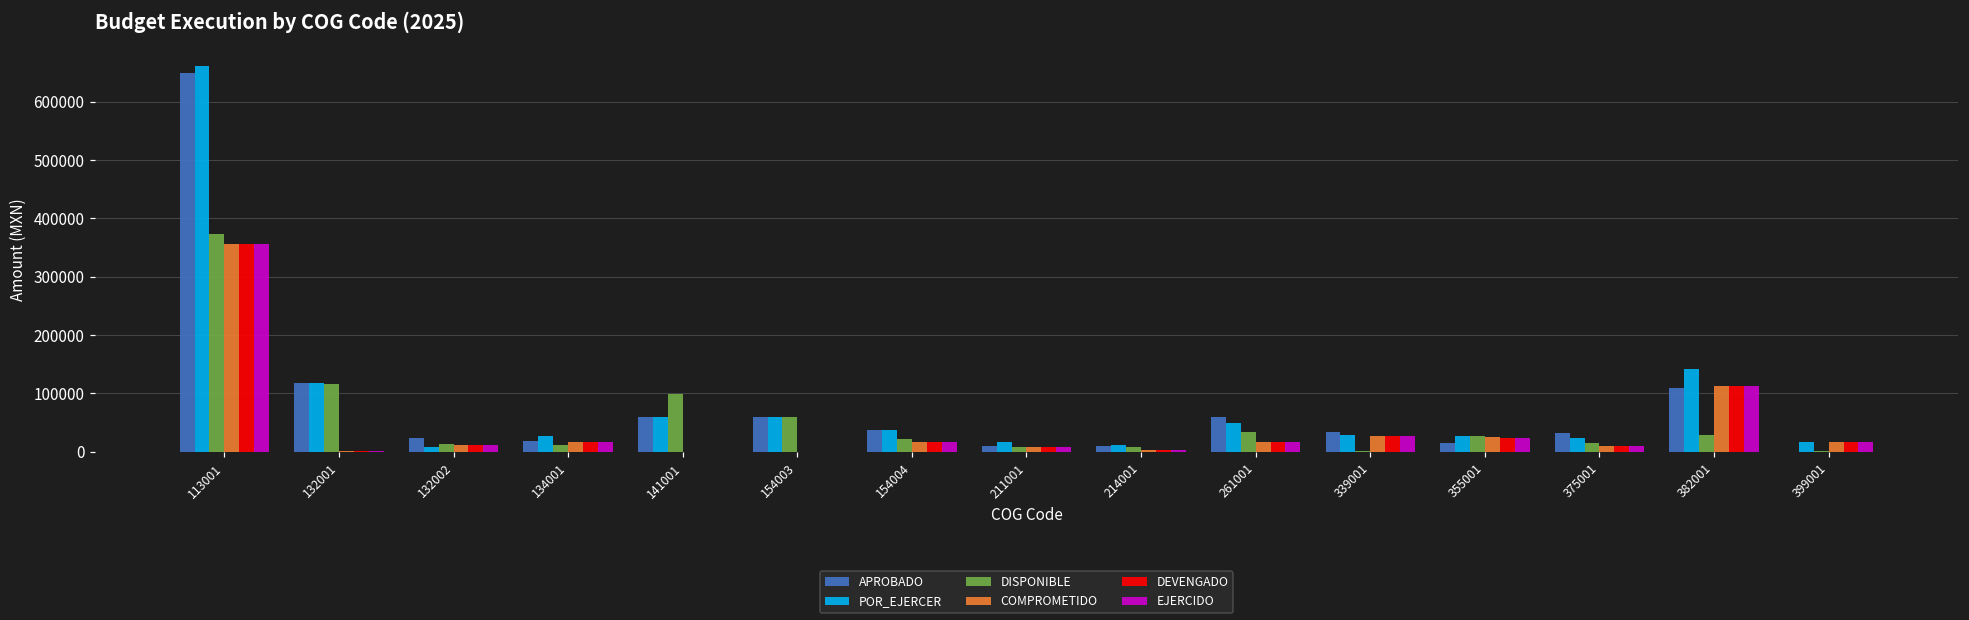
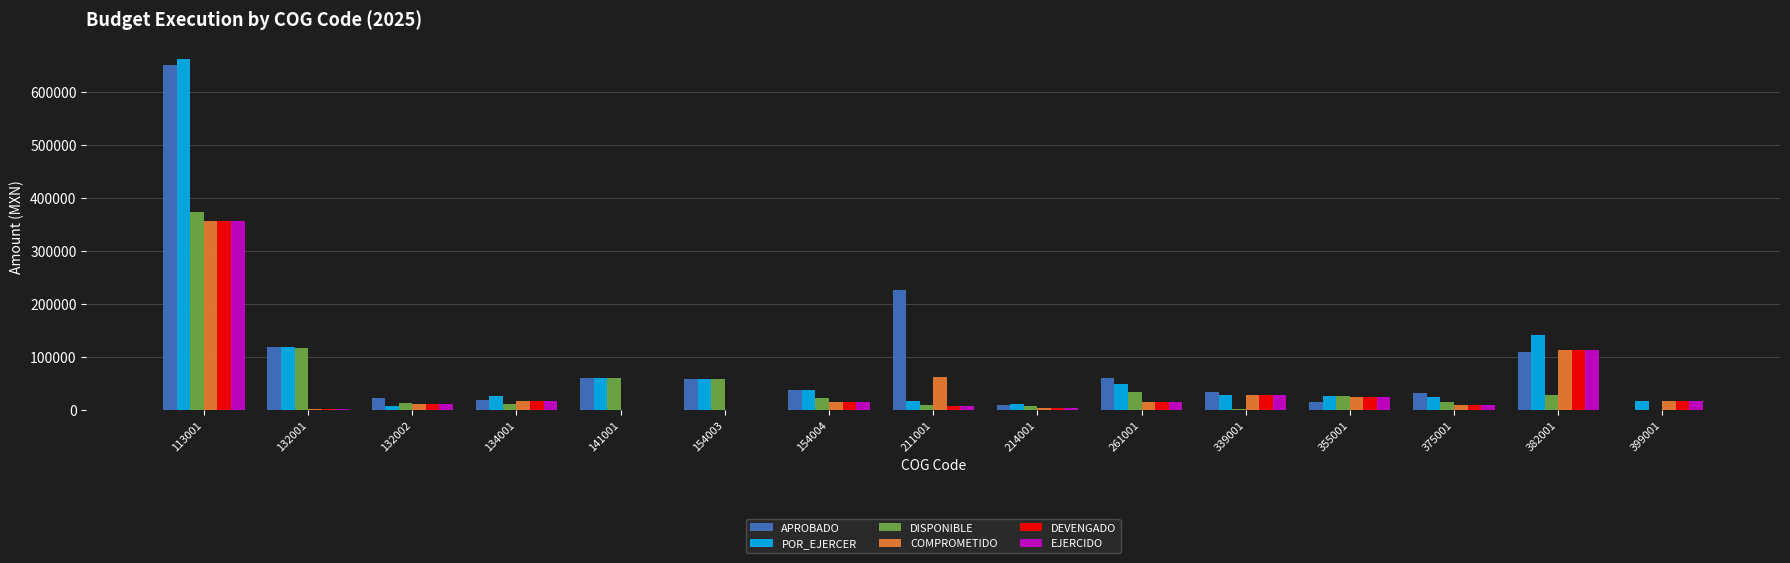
  {
    "APROBADO": {
      "113001": 650000,
      "132001": 120000,
      "132002": 20000,
      "134001": 20000,
      "141001": 60000,
      "154003": 60000,
      "154004": 40000,
-     "211001": 10000,
+     "211001": 230000,
      "214001": 10000,
      "261001": 60000,
      "339001": 30000,
      "355001": 20000,
      "375001": 30000,
      "382001": 110000,
      "399001": 0
    },
    "POR_EJERCER": {
      "113001": 660000,
      "132001": 120000,
      "132002": 10000,
      "134001": 30000,
      "141001": 60000,
      "154003": 60000,
      "154004": 40000,
      "211001": 20000,
      "214001": 10000,
      "261001": 50000,
      "339001": 30000,
      "355001": 30000,
      "375001": 20000,
      "382001": 140000,
      "399001": 20000
    },
    "DISPONIBLE": {
      "113001": 370000,
      "132001": 120000,
      "132002": 10000,
      "134001": 10000,
-     "141001": 100000,
+     "141001": 60000,
      "154003": 60000,
      "154004": 20000,
      "211001": 10000,
      "214001": 10000,
      "261001": 30000,
      "355001": 30000,
      "375001": 10000,
      "382001": 30000
    },
    "COMPROMETIDO": {
      "113001": 360000,
      "132002": 10000,
      "134001": 20000,
      "141001": 0,
      "154003": 0,
      "154004": 20000,
-     "211001": 10000,
+     "211001": 60000,
      "261001": 20000,
      "339001": 30000,
      "355001": 20000,
      "375001": 10000,
      "382001": 110000,
      "399001": 20000
    },
    "DEVENGADO": {
      "113001": 360000,
      "132002": 10000,
      "134001": 20000,
      "141001": 0,
      "154003": 0,
      "154004": 20000,
      "211001": 10000,
      "261001": 20000,
      "339001": 30000,
      "355001": 20000,
      "375001": 10000,
      "382001": 110000,
      "399001": 20000
    },
    "EJERCIDO": {
      "113001": 360000,
      "132002": 10000,
      "134001": 20000,
      "141001": 0,
      "154003": 0,
      "154004": 20000,
      "211001": 10000,
      "261001": 20000,
      "339001": 30000,
      "355001": 20000,
      "375001": 10000,
      "382001": 110000,
      "399001": 20000
    }
  }
